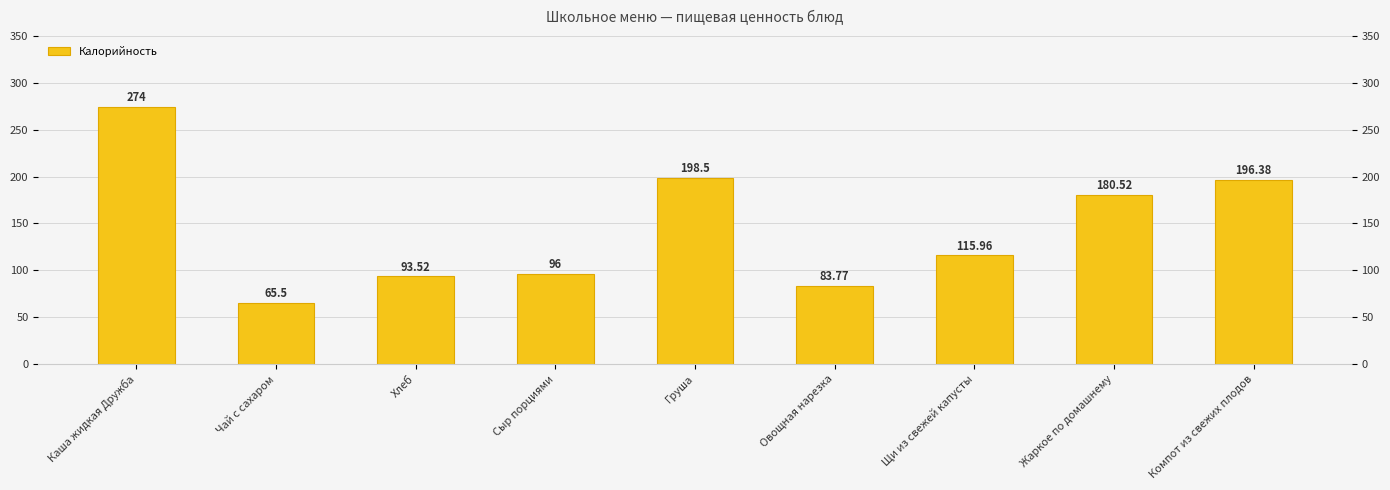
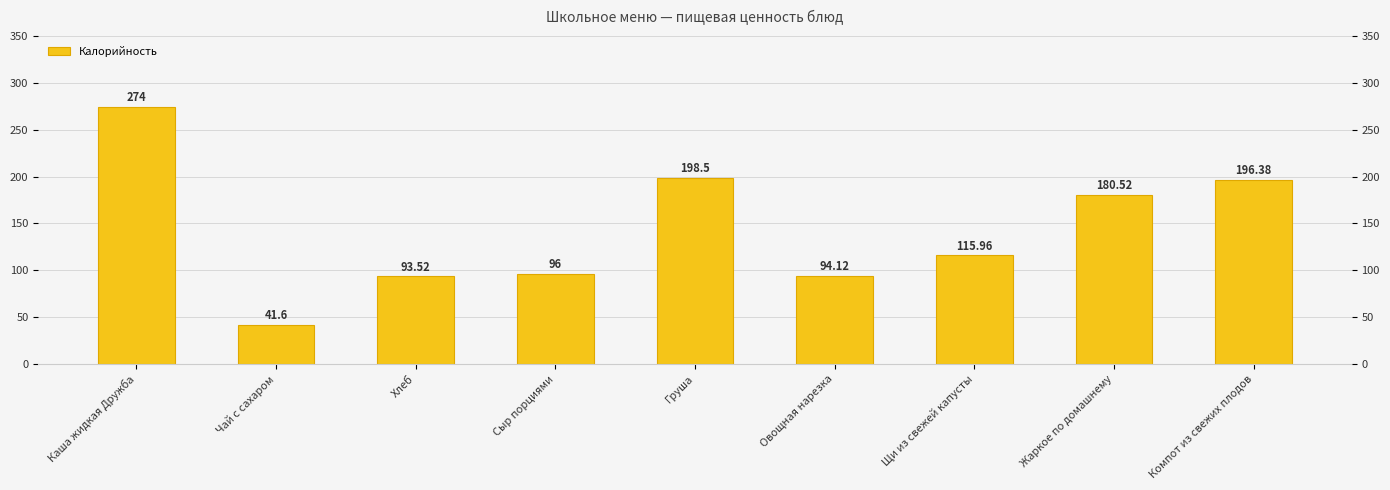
  {
    "Каша жидкая Дружба": 274,
-   "Чай с сахаром": 65.5,
+   "Чай с сахаром": 41.6,
    "Хлеб": 93.52,
    "Сыр порциями": 96,
    "Груша": 198.5,
-   "Овощная нарезка": 83.77,
+   "Овощная нарезка": 94.12,
    "Щи из свежей капусты": 115.96,
    "Жаркое по домашнему": 180.52,
    "Компот из свежих плодов": 196.38
  }
